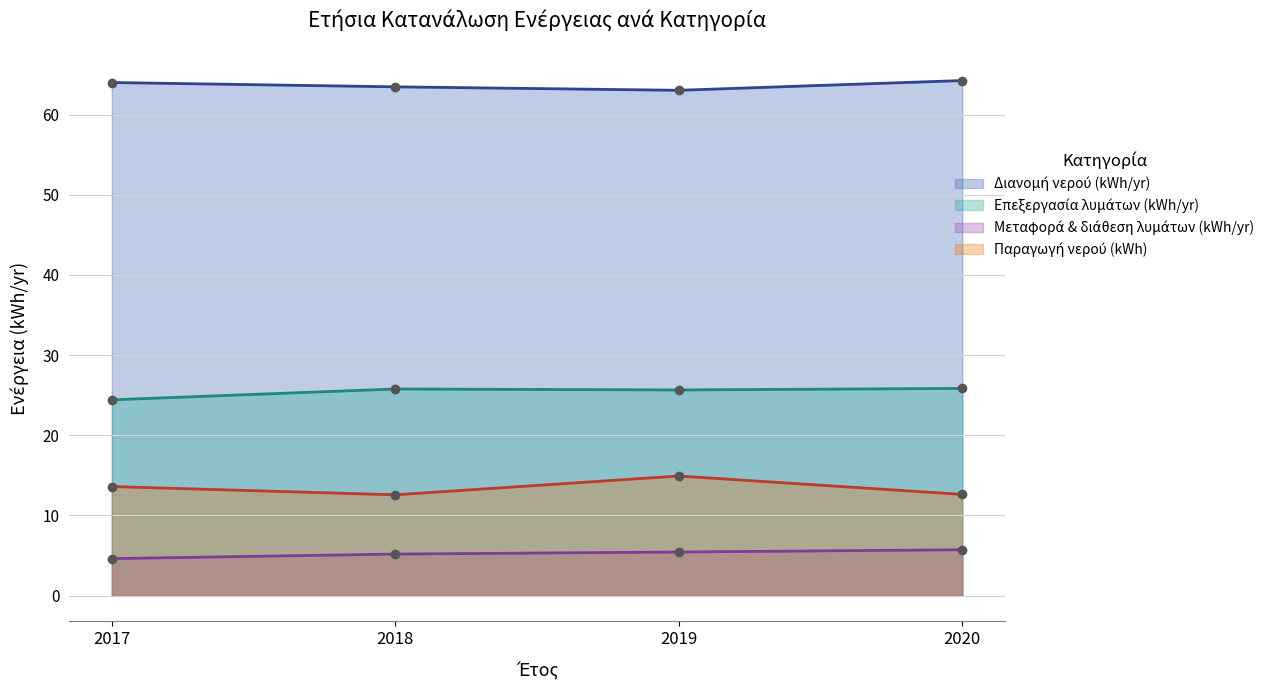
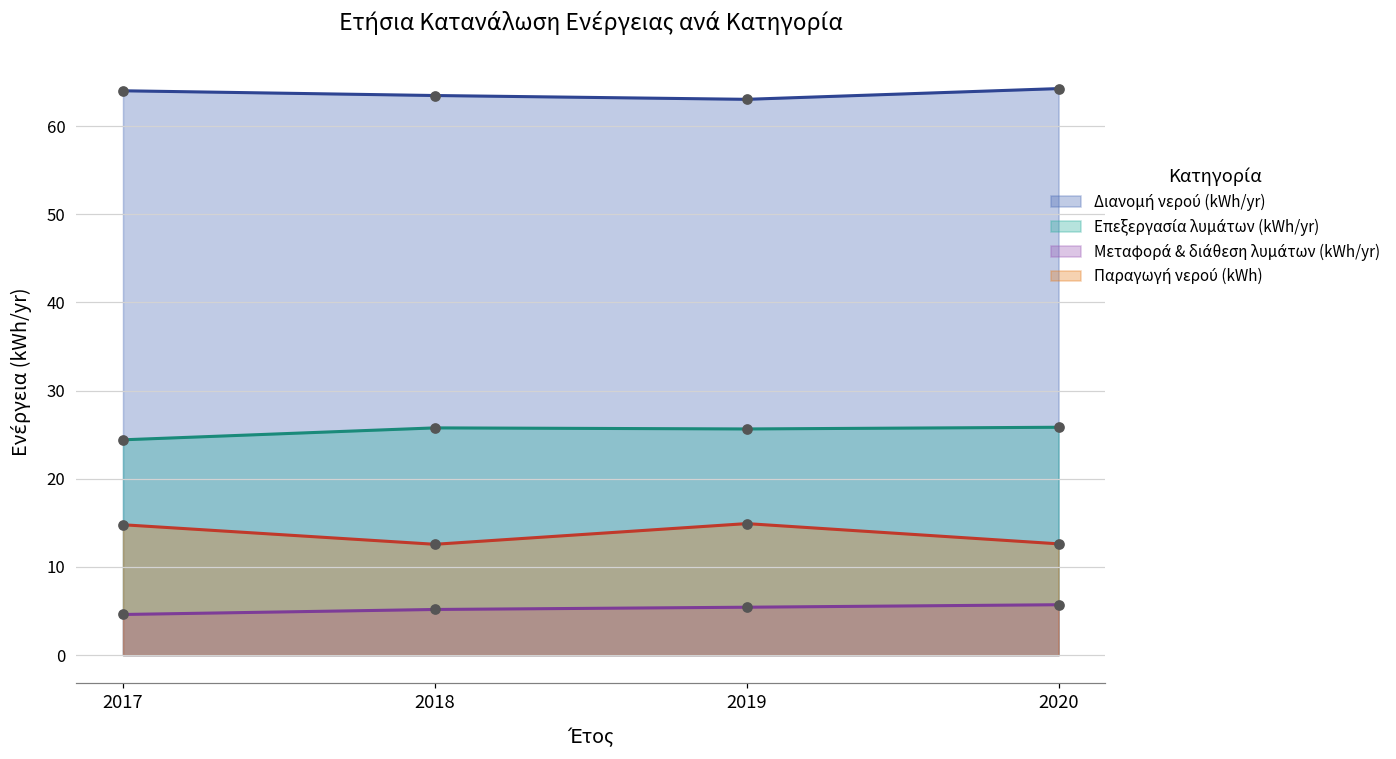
  {
    "Παραγωγή νερού (kWh)": {
-     "2017": 14,
+     "2017": 15,
      "2018": 13,
      "2019": 15,
      "2020": 13
    }
  }
